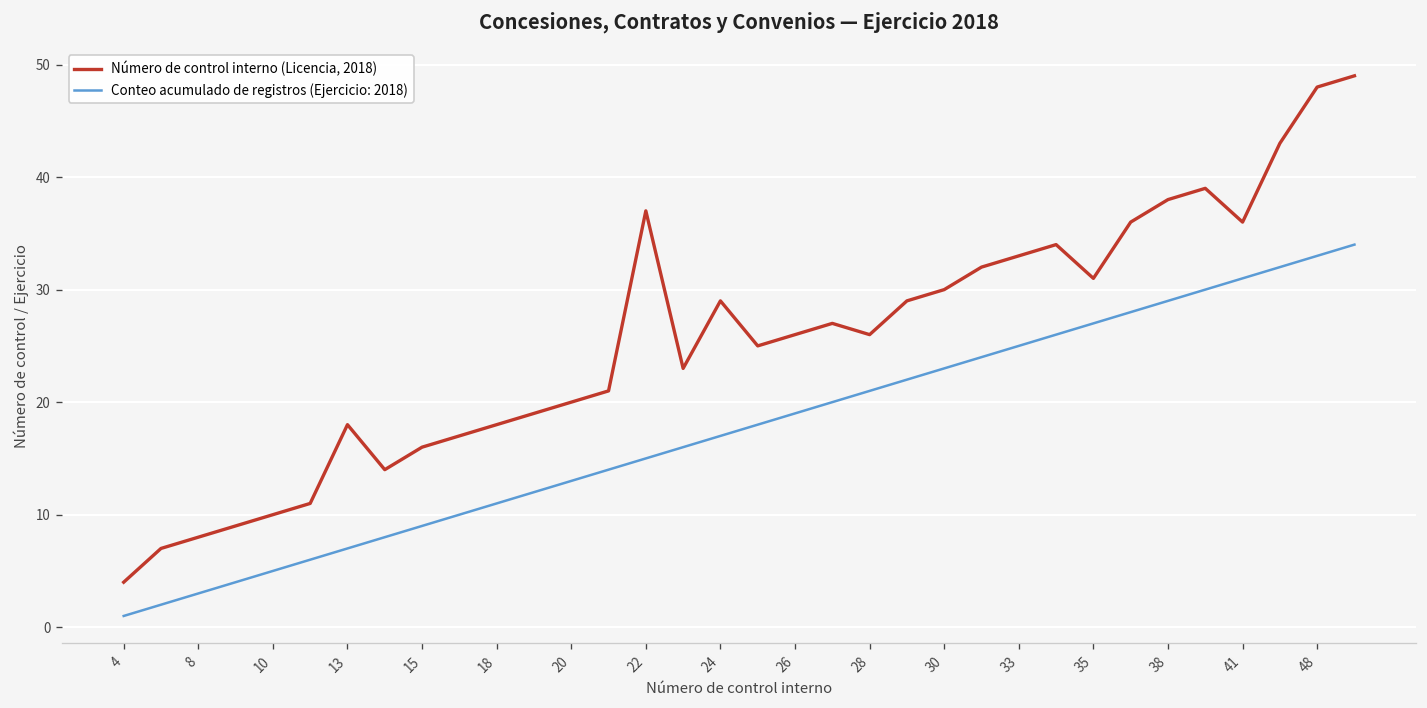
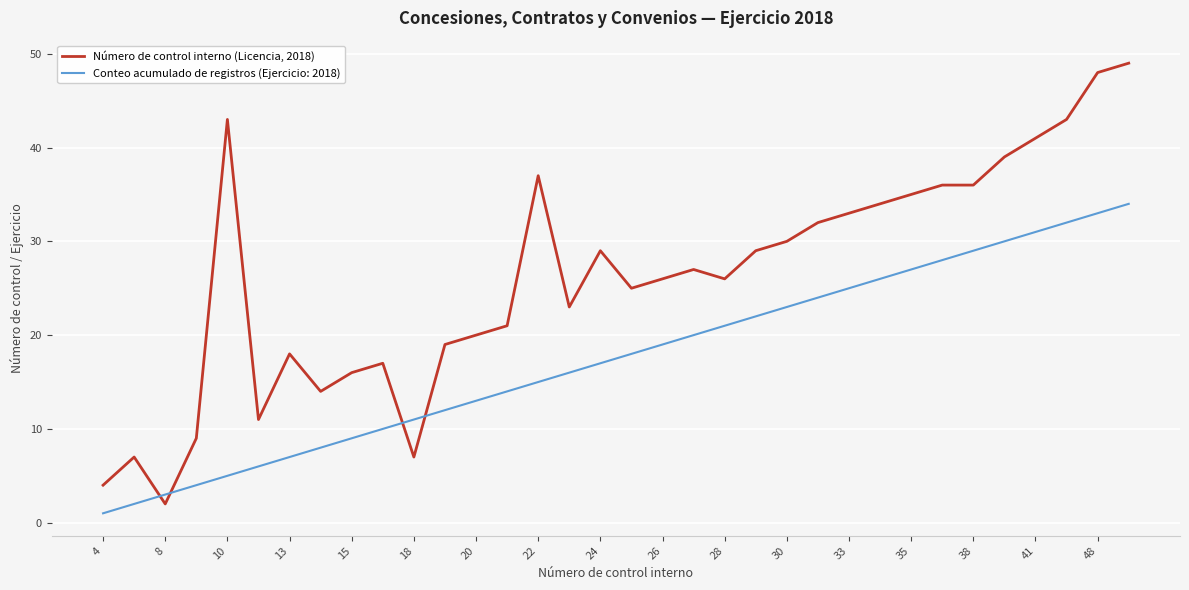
  {
    "Número de control interno (Licencia, 2018)": {
      "4": 4,
-     "8": 8,
-     "10": 10,
+     "8": 2,
+     "10": 43,
      "13": 18,
      "15": 16,
-     "18": 18,
+     "18": 7,
      "20": 20,
      "22": 37,
      "24": 29,
      "26": 26,
      "28": 26,
      "30": 30,
      "33": 33,
-     "35": 31,
-     "38": 38,
-     "41": 36,
+     "35": 35,
+     "38": 36,
+     "41": 41,
      "48": 48
    },
    "Conteo acumulado de registros (Ejercicio: 2018)": {
      "4": 1,
      "8": 3,
      "10": 5,
      "13": 7,
      "15": 9,
      "18": 11,
      "20": 13,
      "22": 15,
      "24": 17,
      "26": 19,
      "28": 21,
      "30": 23,
      "33": 25,
      "35": 27,
      "38": 29,
      "41": 31,
      "48": 33
    }
  }
